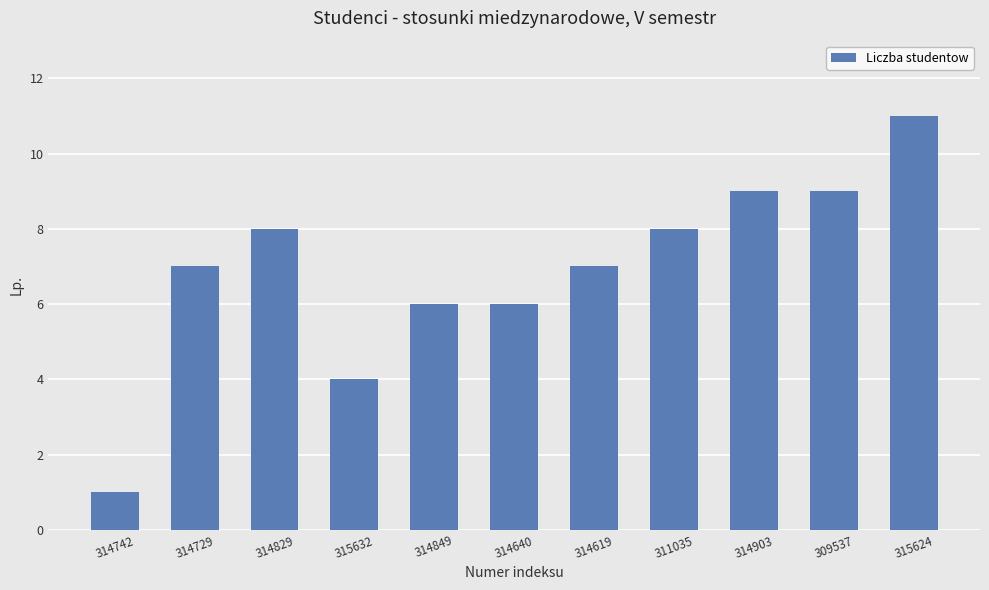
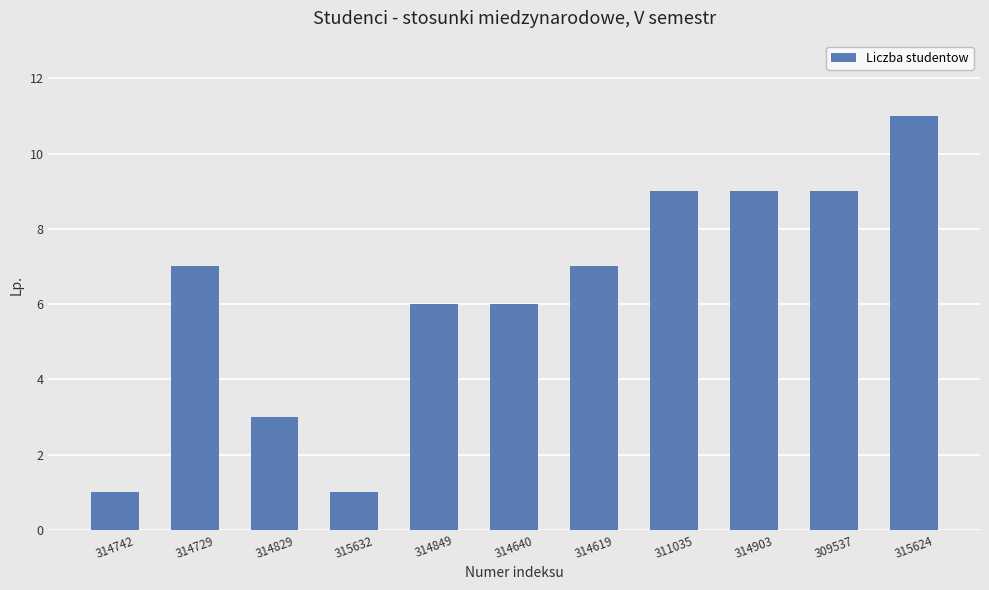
  {
    "314742": 1,
    "314729": 7,
-   "314829": 8,
-   "315632": 4,
+   "314829": 3,
+   "315632": 1,
    "314849": 6,
    "314640": 6,
    "314619": 7,
-   "311035": 8,
+   "311035": 9,
    "314903": 9,
    "309537": 9,
    "315624": 11
  }
